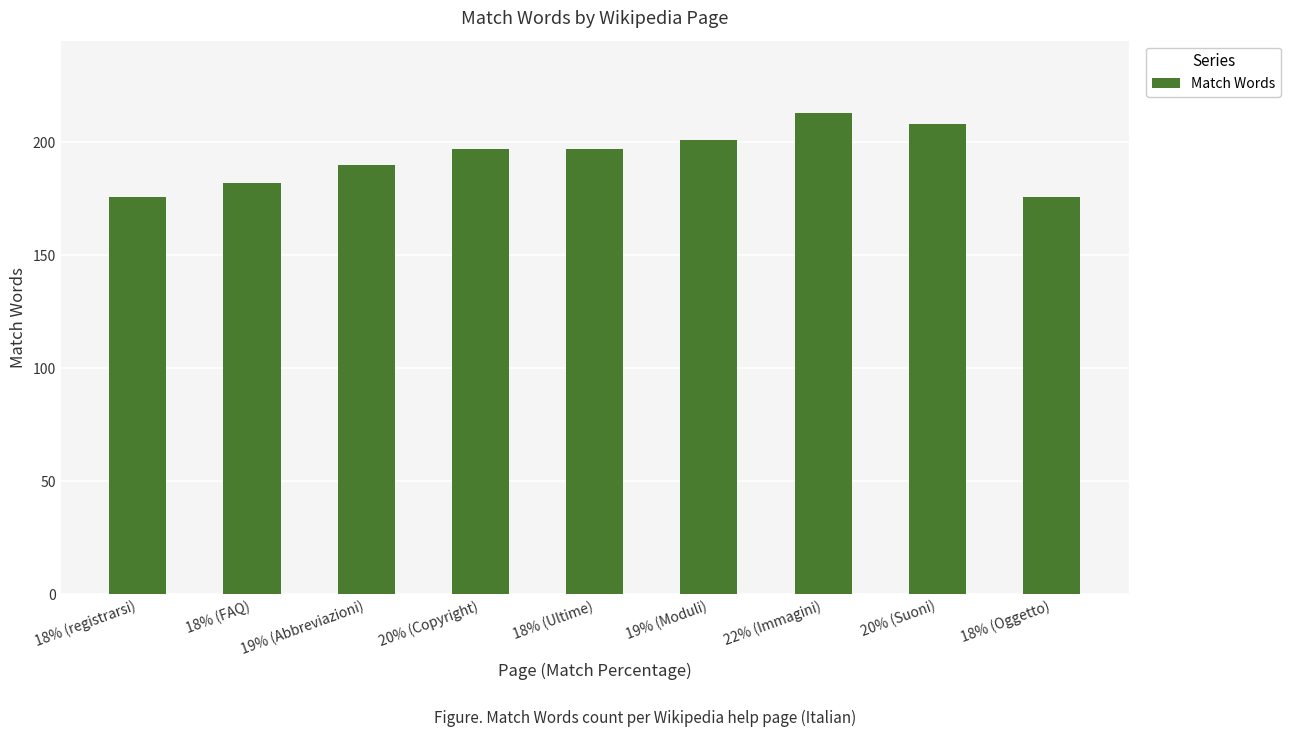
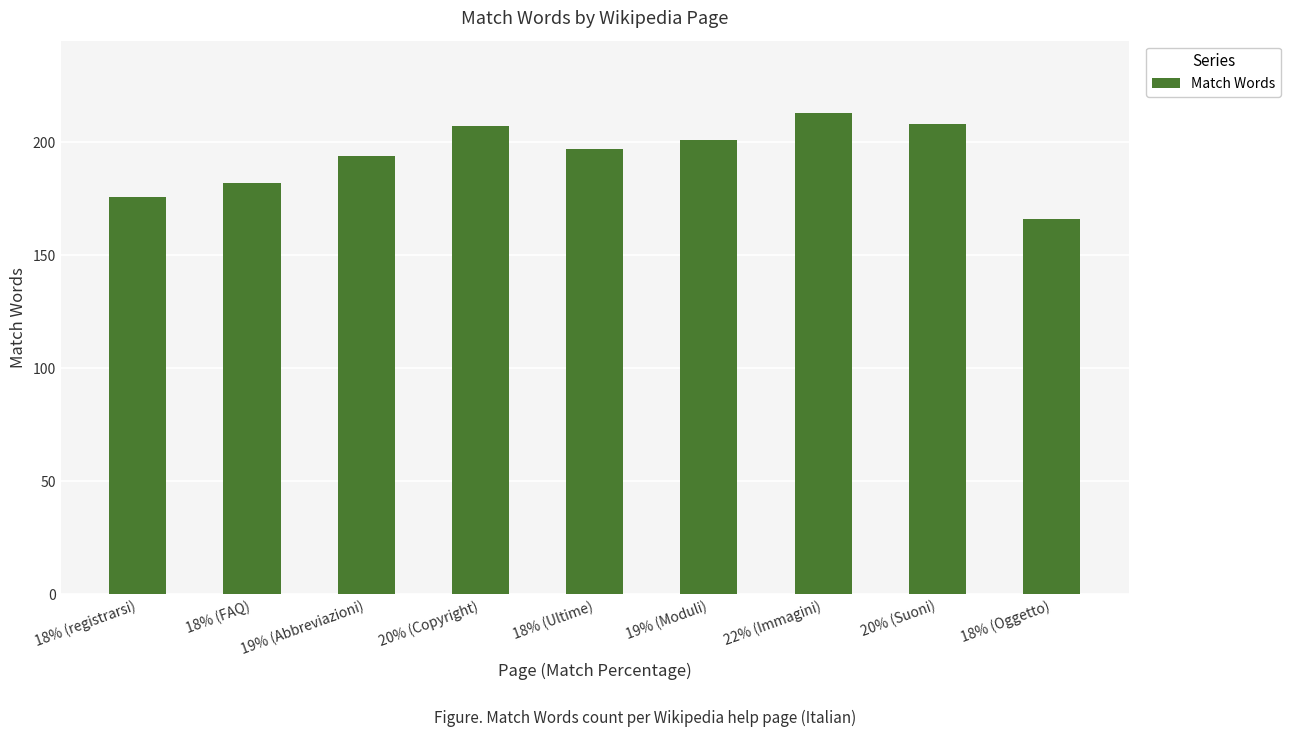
  {
    "18% (registrarsi)": 176,
    "18% (FAQ)": 182,
-   "19% (Abbreviazioni)": 190,
-   "20% (Copyright)": 197,
+   "19% (Abbreviazioni)": 194,
+   "20% (Copyright)": 207,
    "18% (Ultime)": 197,
    "19% (Moduli)": 201,
    "22% (Immagini)": 213,
    "20% (Suoni)": 208,
-   "18% (Oggetto)": 176
+   "18% (Oggetto)": 166
  }
